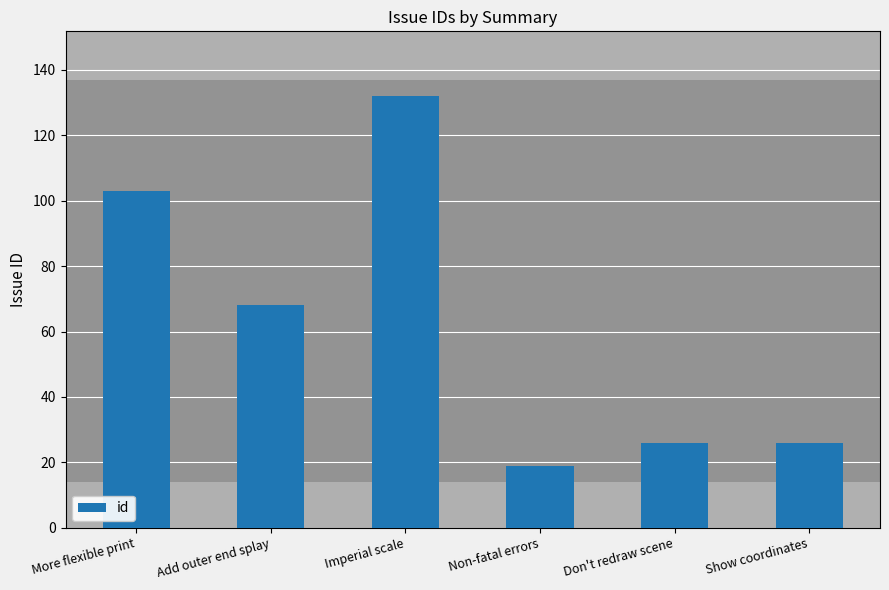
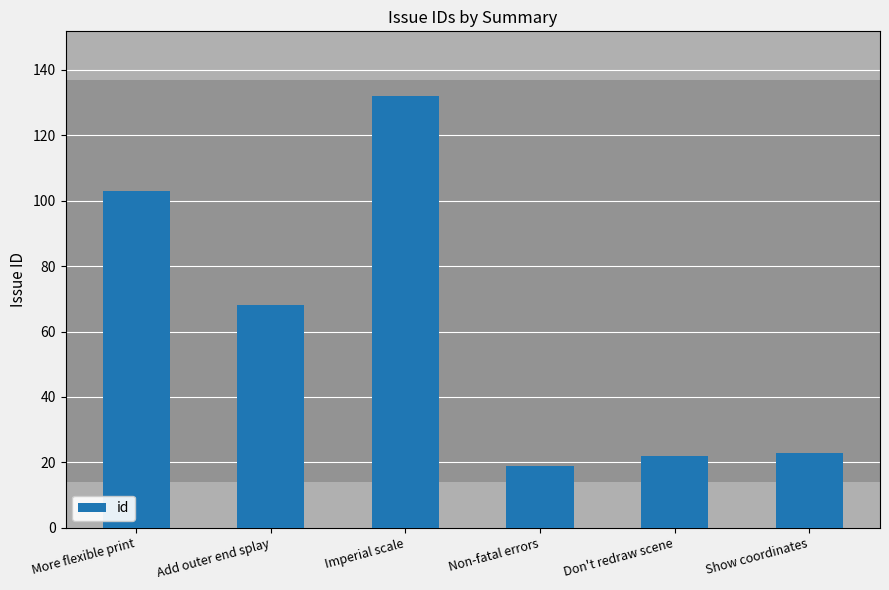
  {
    "More flexible print": 103,
    "Add outer end splay": 68,
    "Imperial scale": 132,
    "Non-fatal errors": 19,
-   "Don't redraw scene": 26,
-   "Show coordinates": 26
+   "Don't redraw scene": 22,
+   "Show coordinates": 23
  }
